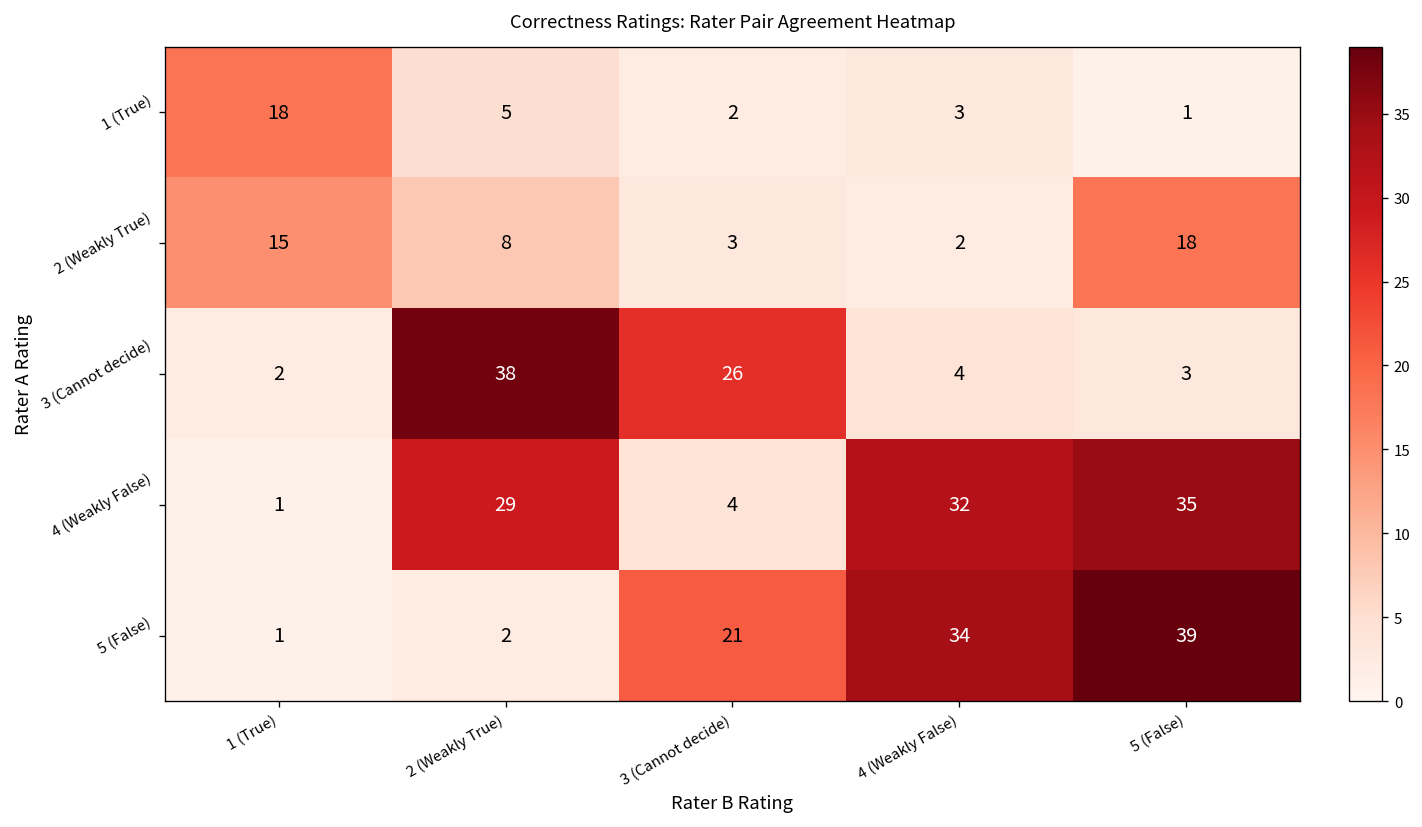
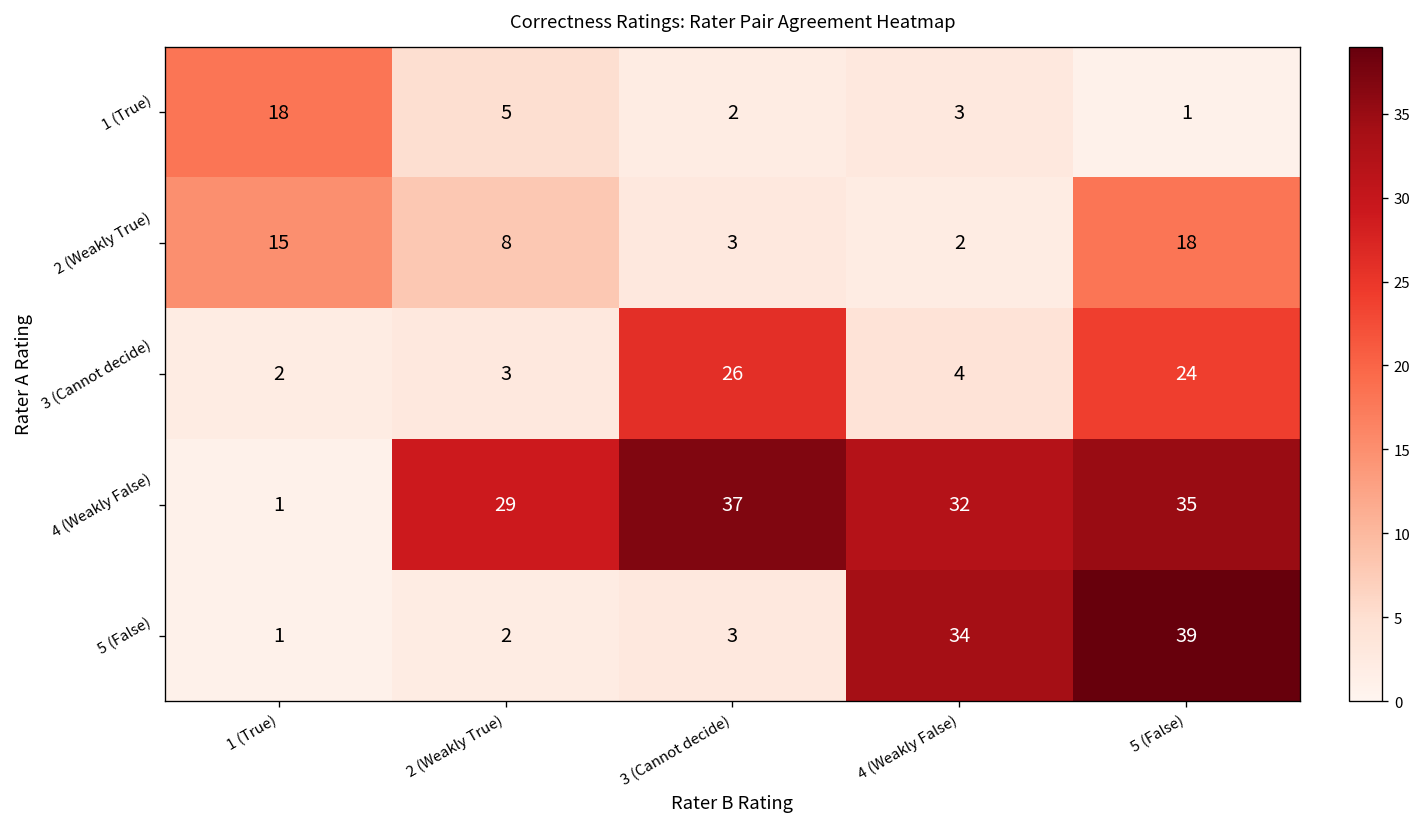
  {
    "1 (True)": {
      "1 (True)": 18,
      "2 (Weakly True)": 5,
      "3 (Cannot decide)": 2,
      "4 (Weakly False)": 3,
      "5 (False)": 1
    },
    "2 (Weakly True)": {
      "1 (True)": 15,
      "2 (Weakly True)": 8,
      "3 (Cannot decide)": 3,
      "4 (Weakly False)": 2,
      "5 (False)": 18
    },
    "3 (Cannot decide)": {
      "1 (True)": 2,
-     "2 (Weakly True)": 38,
+     "2 (Weakly True)": 3,
      "3 (Cannot decide)": 26,
      "4 (Weakly False)": 4,
-     "5 (False)": 3
+     "5 (False)": 24
    },
    "4 (Weakly False)": {
      "1 (True)": 1,
      "2 (Weakly True)": 29,
-     "3 (Cannot decide)": 4,
+     "3 (Cannot decide)": 37,
      "4 (Weakly False)": 32,
      "5 (False)": 35
    },
    "5 (False)": {
      "1 (True)": 1,
      "2 (Weakly True)": 2,
-     "3 (Cannot decide)": 21,
+     "3 (Cannot decide)": 3,
      "4 (Weakly False)": 34,
      "5 (False)": 39
    }
  }
